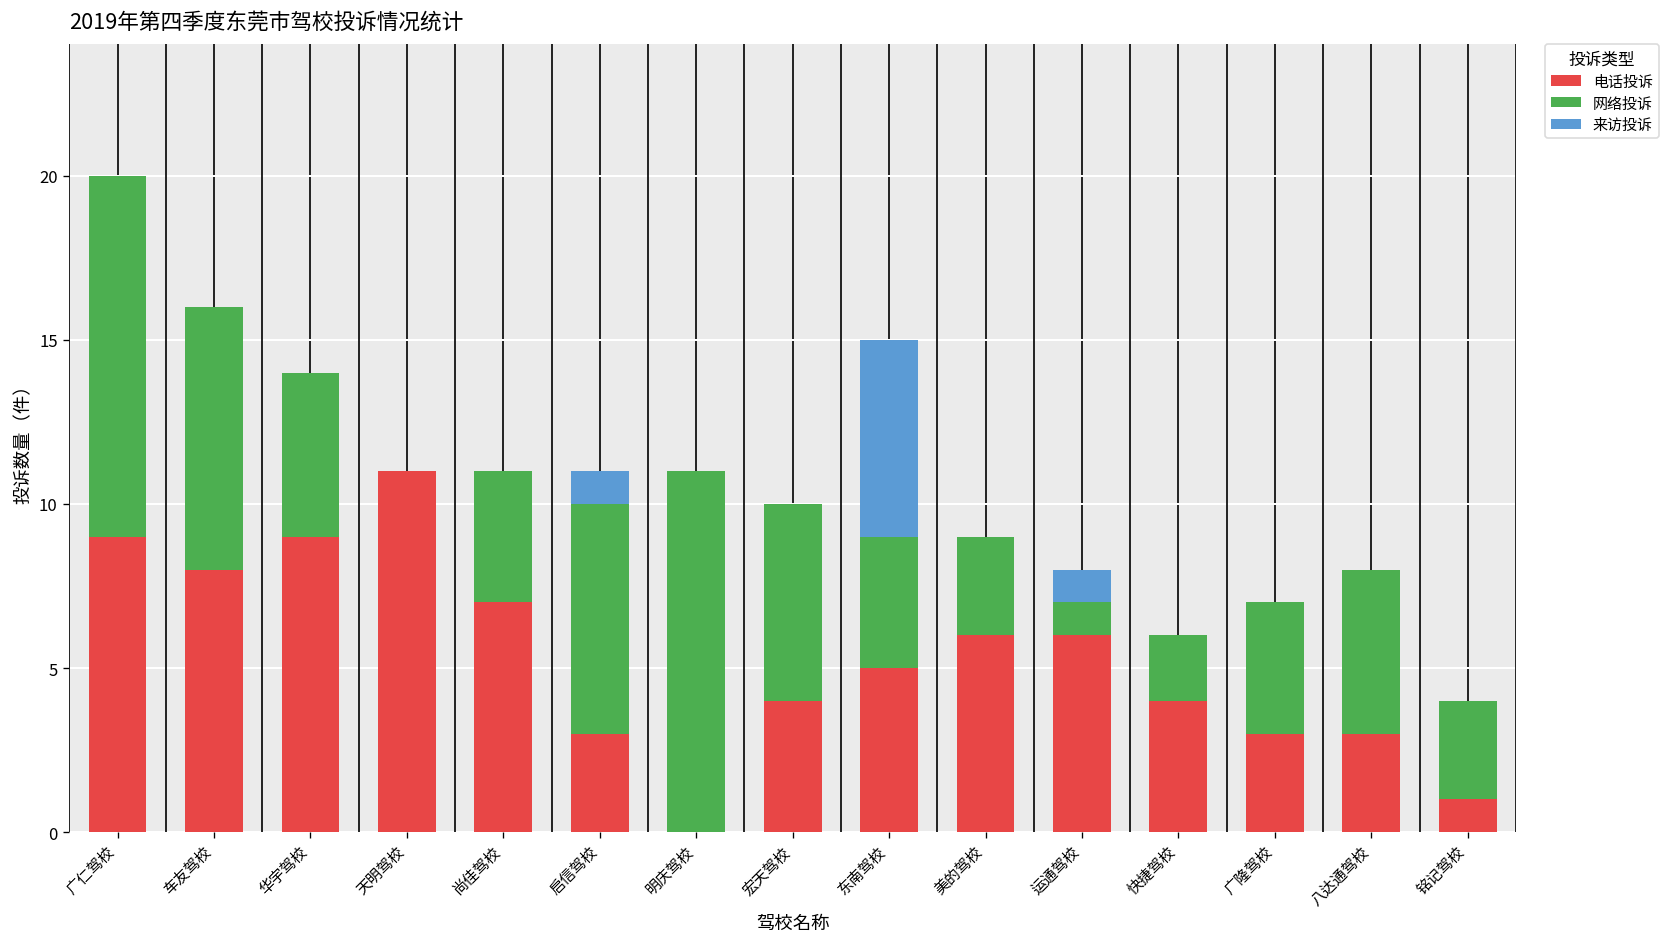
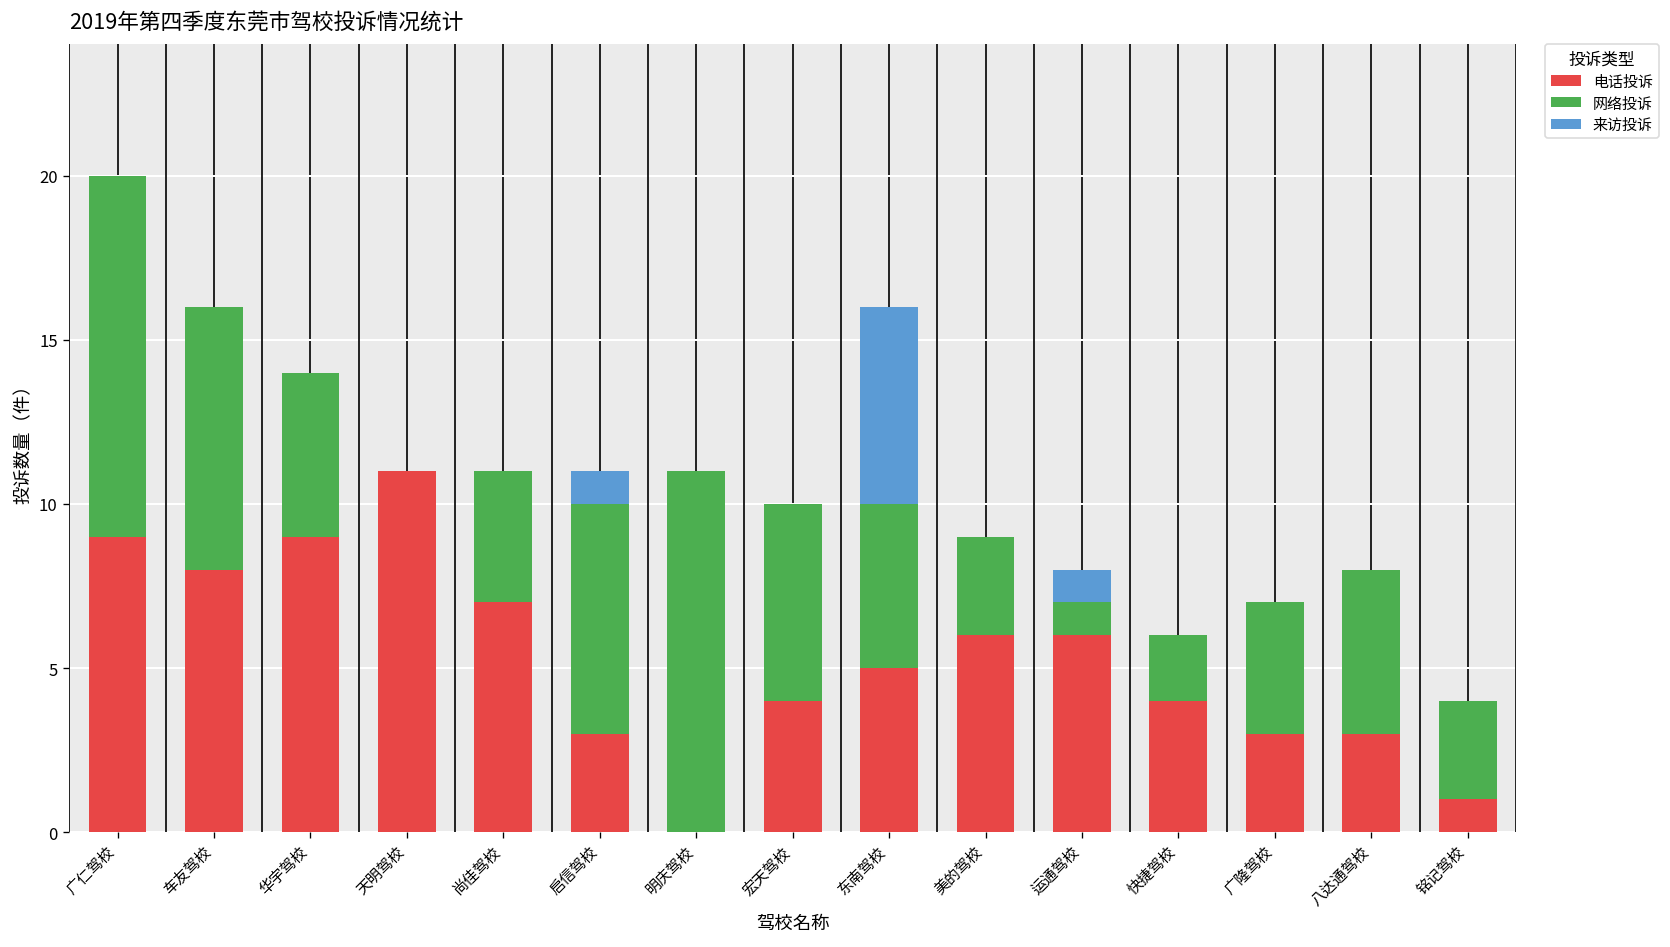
  {
    "电话投诉": {
      "广仁驾校": 9,
      "车友驾校": 8,
      "华宇驾校": 9,
      "天明驾校": 11,
      "尚佳驾校": 7,
      "启信驾校": 3,
      "明庆驾校": 0,
      "宏天驾校": 4,
      "东南驾校": 5,
      "美的驾校": 6,
      "运通驾校": 6,
      "快捷驾校": 4,
      "广隆驾校": 3,
      "八达通驾校": 3,
      "铭记驾校": 1
    },
    "网络投诉": {
      "广仁驾校": 11,
      "车友驾校": 8,
      "华宇驾校": 5,
      "天明驾校": 0,
      "尚佳驾校": 4,
      "启信驾校": 7,
      "明庆驾校": 11,
      "宏天驾校": 6,
-     "东南驾校": 4,
+     "东南驾校": 5,
      "美的驾校": 3,
      "运通驾校": 1,
      "快捷驾校": 2,
      "广隆驾校": 4,
      "八达通驾校": 5,
      "铭记驾校": 3
    },
    "来访投诉": {
      "广仁驾校": 0,
      "车友驾校": 0,
      "华宇驾校": 0,
      "天明驾校": 0,
      "尚佳驾校": 0,
      "启信驾校": 1,
      "明庆驾校": 0,
      "宏天驾校": 0,
      "东南驾校": 6,
      "美的驾校": 0,
      "运通驾校": 1,
      "快捷驾校": 0,
      "广隆驾校": 0,
      "八达通驾校": 0,
      "铭记驾校": 0
    }
  }
